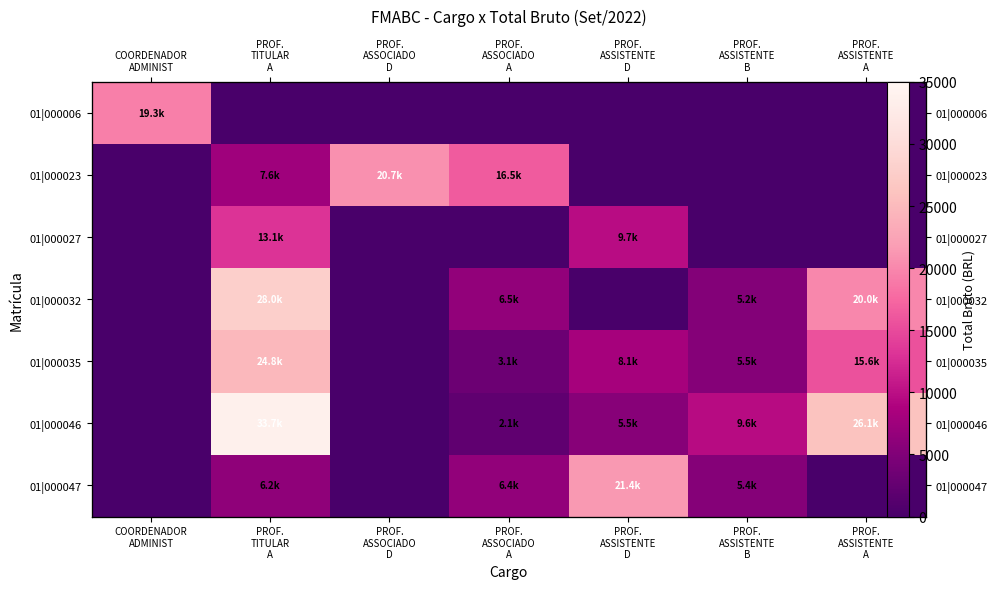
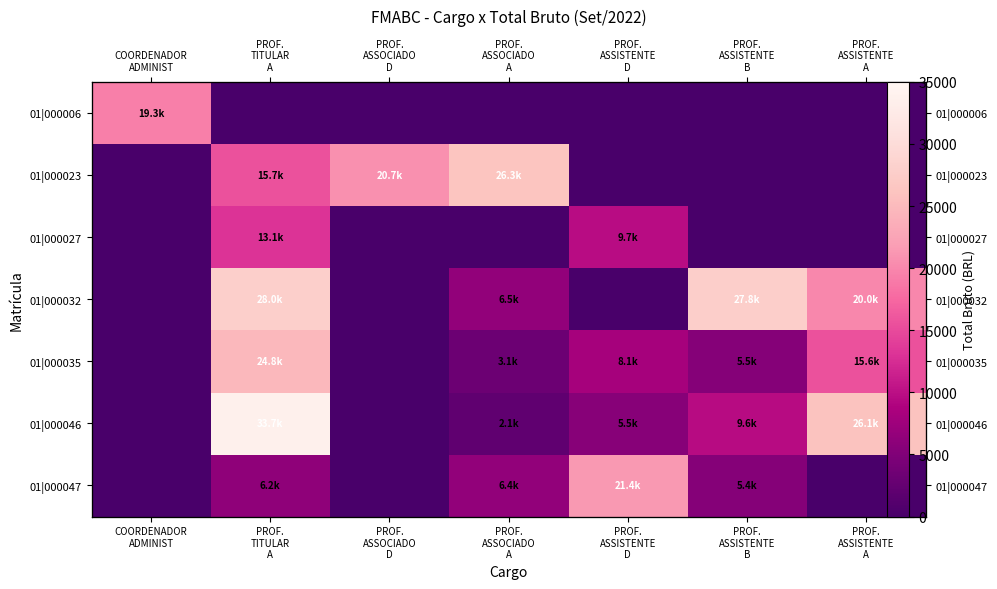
  {
    "01|000006": {
      "COORDENADOR ADMINIST": "19.3k"
    },
    "01|000023": {
-     "PROF. TITULAR A": "7.6k",
+     "PROF. TITULAR A": "15.7k",
      "PROF. ASSOCIADO D": "20.7k",
-     "PROF. ASSOCIADO A": "16.5k"
+     "PROF. ASSOCIADO A": "26.3k"
    },
    "01|000027": {
      "PROF. TITULAR A": "13.1k",
      "PROF. ASSISTENTE D": "9.7k"
    },
    "01|000032": {
      "PROF. TITULAR A": "28.0k",
      "PROF. ASSOCIADO A": "6.5k",
-     "PROF. ASSISTENTE B": "5.2k",
+     "PROF. ASSISTENTE B": "27.8k",
      "PROF. ASSISTENTE A": "20.0k"
    },
    "01|000035": {
      "PROF. TITULAR A": "24.8k",
      "PROF. ASSOCIADO A": "3.1k",
      "PROF. ASSISTENTE D": "8.1k",
      "PROF. ASSISTENTE B": "5.5k",
      "PROF. ASSISTENTE A": "15.6k"
    },
    "01|000046": {
      "PROF. ASSOCIADO A": "2.1k",
      "PROF. ASSISTENTE D": "5.5k",
      "PROF. ASSISTENTE B": "9.6k",
      "PROF. ASSISTENTE A": "26.1k"
    },
    "01|000047": {
      "PROF. TITULAR A": "6.2k",
      "PROF. ASSOCIADO A": "6.4k",
      "PROF. ASSISTENTE D": "21.4k",
      "PROF. ASSISTENTE B": "5.4k"
    }
  }
